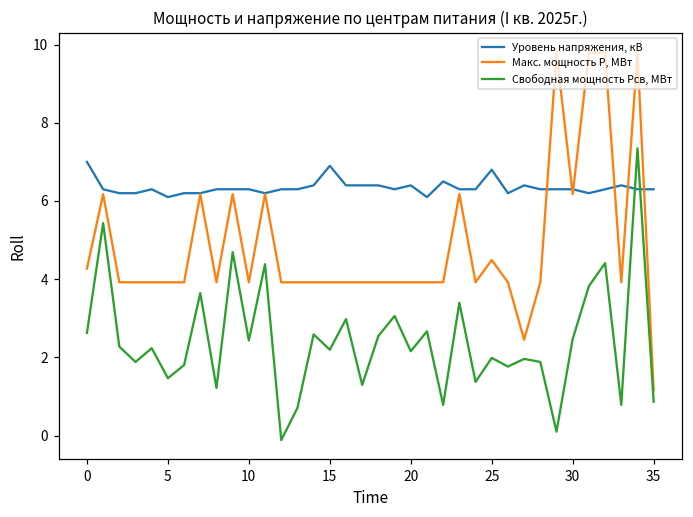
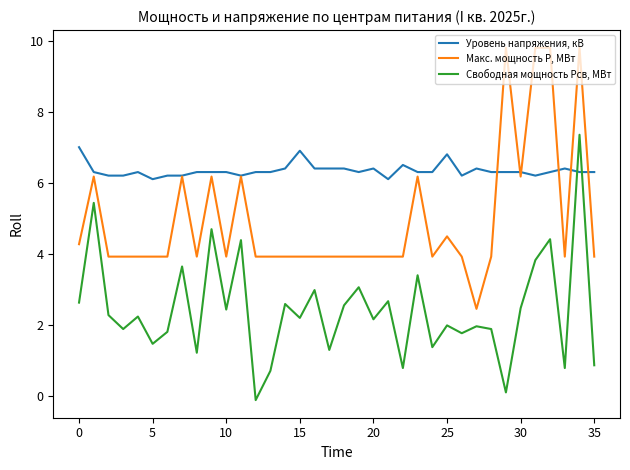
  {
    "Уровень напряжения, кВ": {
      "0": 7.0,
      "5": 6.1,
      "10": 6.3,
      "15": 6.9,
      "20": 6.4,
      "25": 6.8,
      "30": 6.3,
      "35": 6.3
    },
    "Макс. мощность Р, МВт": {
      "0": 4.3,
      "5": 3.9,
      "10": 3.9,
      "15": 3.9,
      "20": 3.9,
      "25": 4.5,
      "30": 6.2,
-     "35": 1.2
+     "35": 3.9
    },
    "Свободная мощность Рсв, МВт": {
      "0": 2.6,
      "5": 1.5,
      "10": 2.4,
      "15": 2.2,
      "20": 2.2,
      "25": 2.0,
      "30": 2.5,
      "35": 0.9
    }
  }
